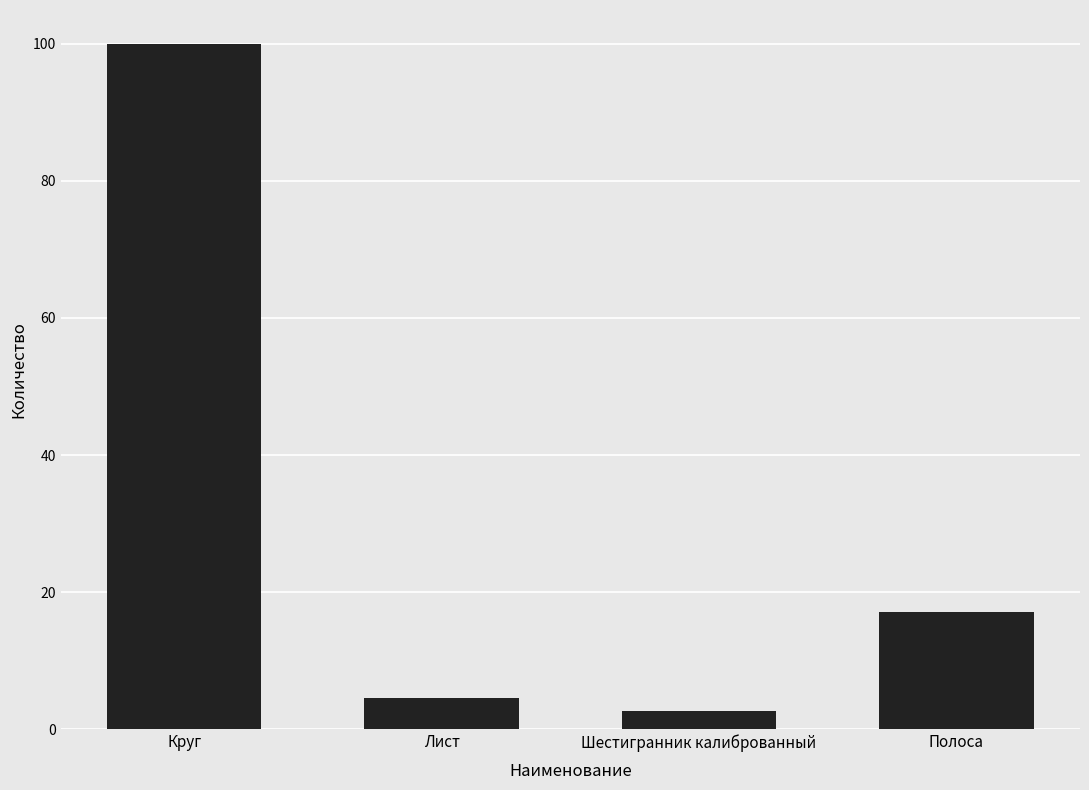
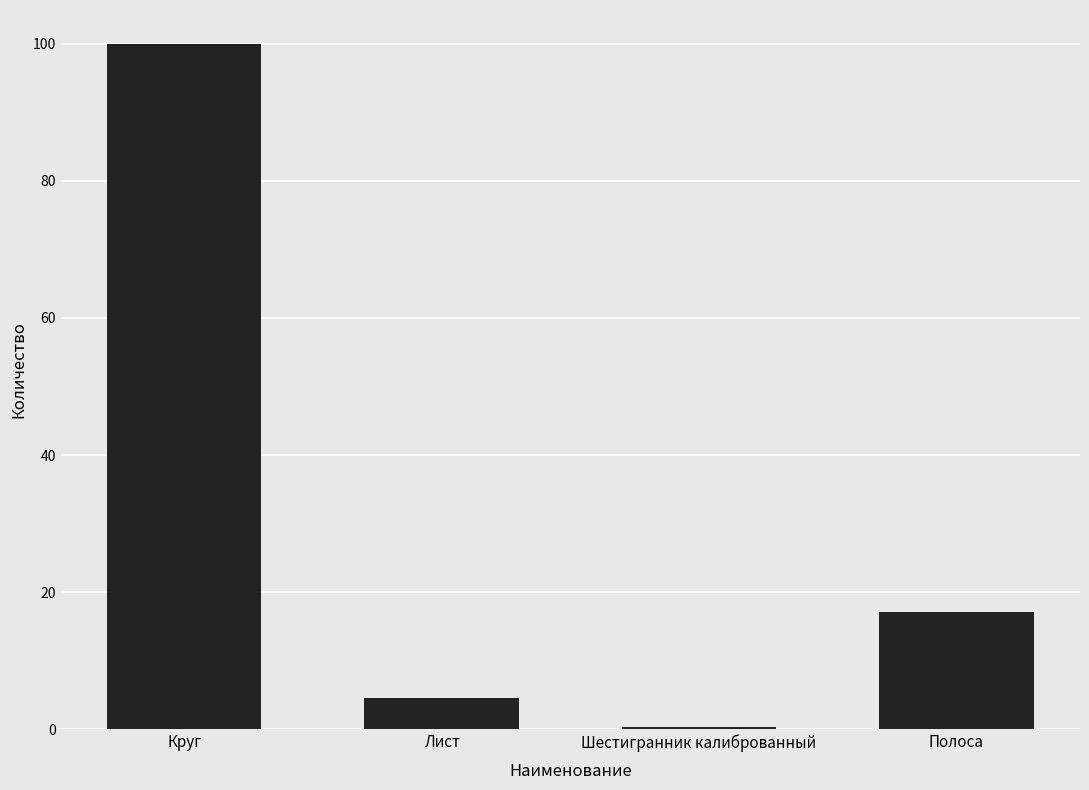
  {
    "Круг": 100,
    "Лист": 5,
-   "Шестигранник калиброванный": 3,
+   "Шестигранник калиброванный": 0,
    "Полоса": 17
  }
